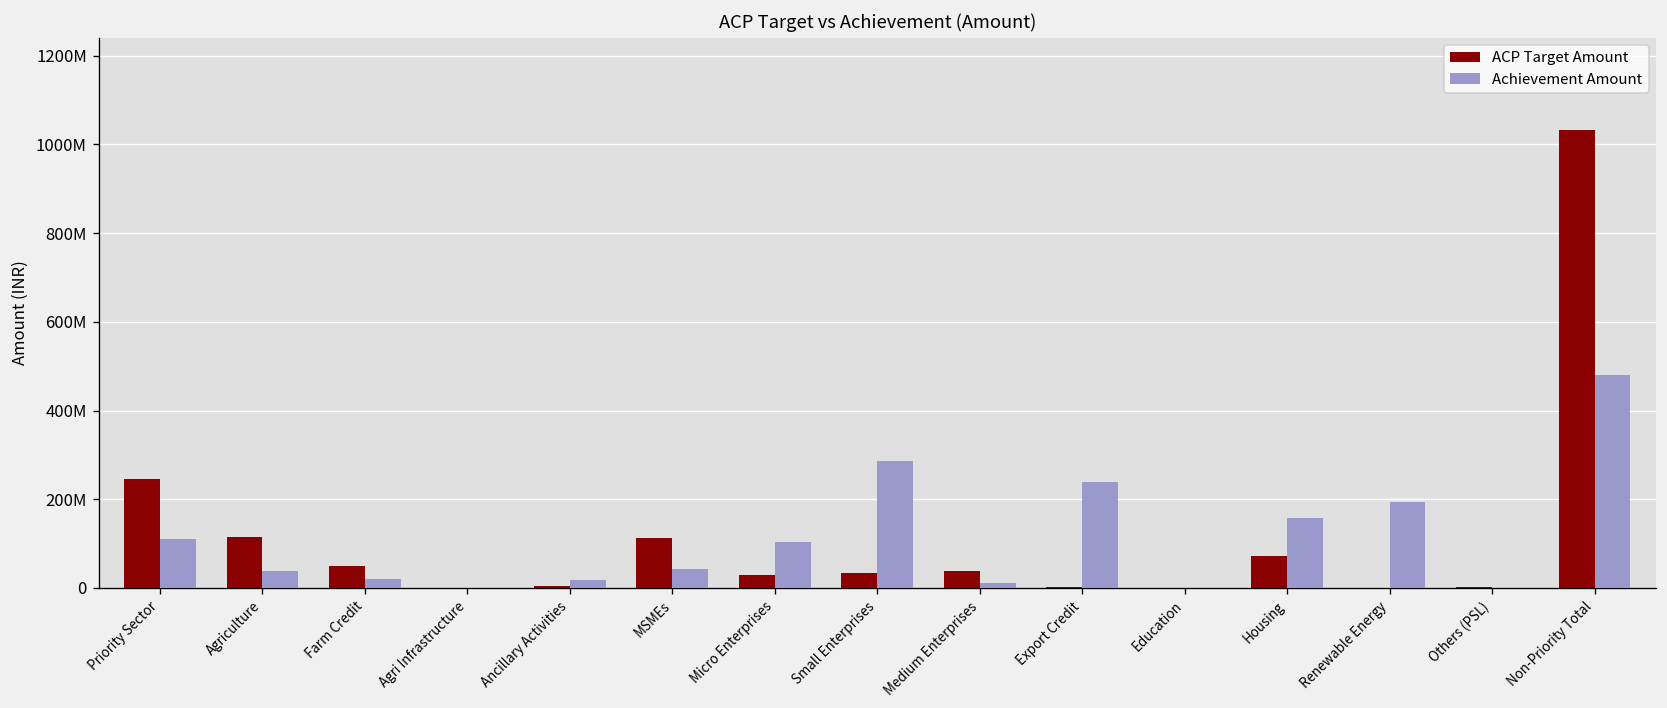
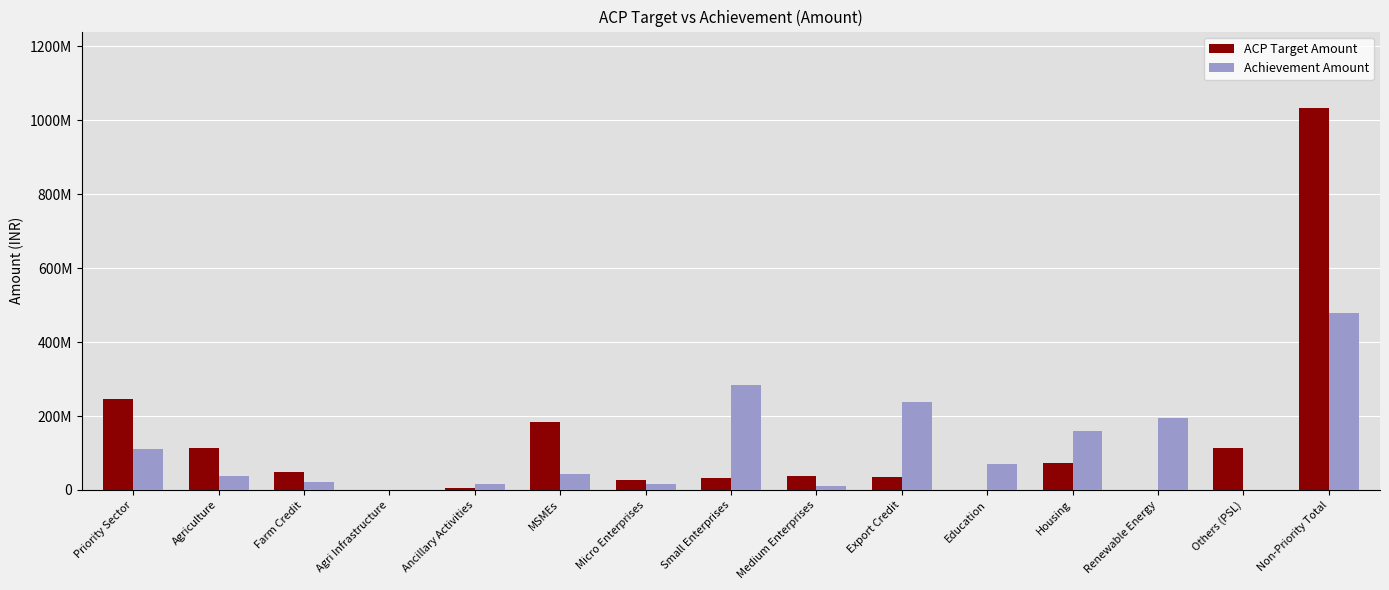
  {
    "ACP Target Amount": {
      "Priority Sector": 250000000,
      "Agriculture": 110000000,
      "Farm Credit": 50000000,
-     "MSMEs": 110000000,
+     "MSMEs": 180000000,
      "Micro Enterprises": 30000000,
      "Small Enterprises": 30000000,
      "Medium Enterprises": 40000000,
-     "Export Credit": 0,
+     "Export Credit": 40000000,
      "Housing": 70000000,
-     "Others (PSL)": 0,
+     "Others (PSL)": 110000000,
      "Non-Priority Total": 1030000000
    },
    "Achievement Amount": {
      "Priority Sector": 110000000,
      "Agriculture": 40000000,
      "Farm Credit": 20000000,
      "Ancillary Activities": 20000000,
      "MSMEs": 40000000,
-     "Micro Enterprises": 100000000,
+     "Micro Enterprises": 20000000,
      "Small Enterprises": 290000000,
      "Medium Enterprises": 10000000,
      "Export Credit": 240000000,
-     "Education": 0,
+     "Education": 70000000,
      "Housing": 160000000,
      "Renewable Energy": 190000000,
      "Non-Priority Total": 480000000
    }
  }
